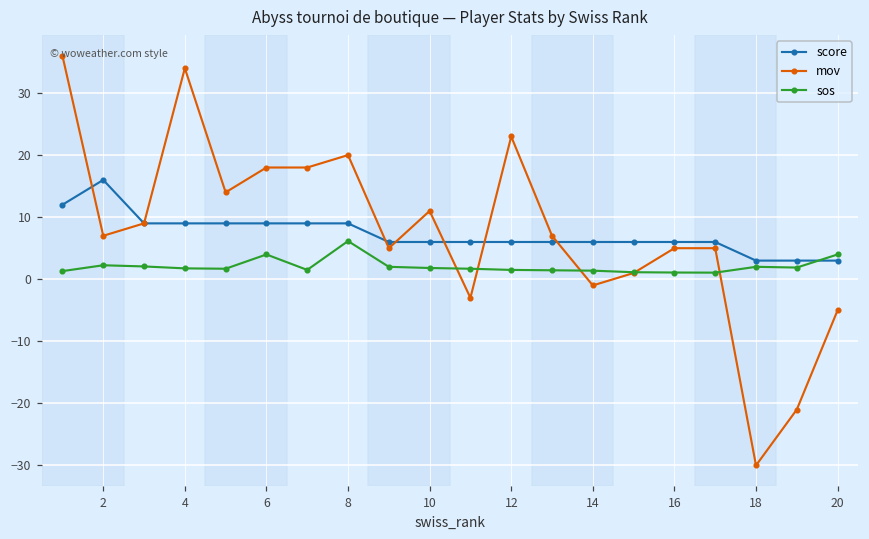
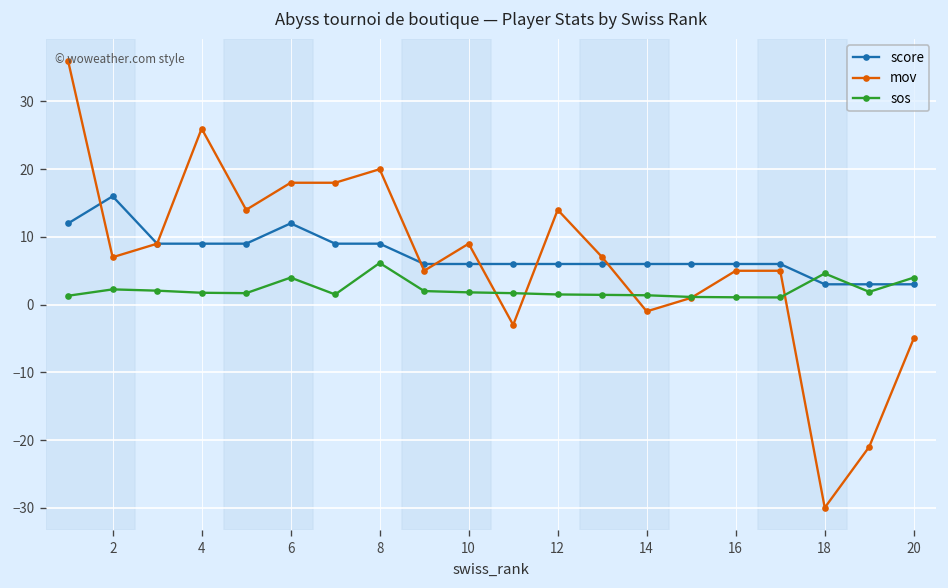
  {
    "score": {
      "2": 16,
      "4": 9,
-     "6": 9,
+     "6": 12,
      "8": 9,
      "10": 6,
      "12": 6,
      "14": 6,
      "16": 6,
      "18": 3,
      "20": 3
    },
    "mov": {
      "2": 7,
-     "4": 34,
+     "4": 26,
      "6": 18,
      "8": 20,
-     "10": 11,
-     "12": 23,
+     "10": 9,
+     "12": 14,
      "14": -1,
      "16": 5,
      "18": -30,
      "20": -5
    },
    "sos": {
      "2": 2,
      "4": 2,
      "6": 4,
      "8": 6,
      "10": 2,
      "12": 2,
      "14": 1,
      "16": 1,
-     "18": 2,
+     "18": 5,
      "20": 4
    }
  }
